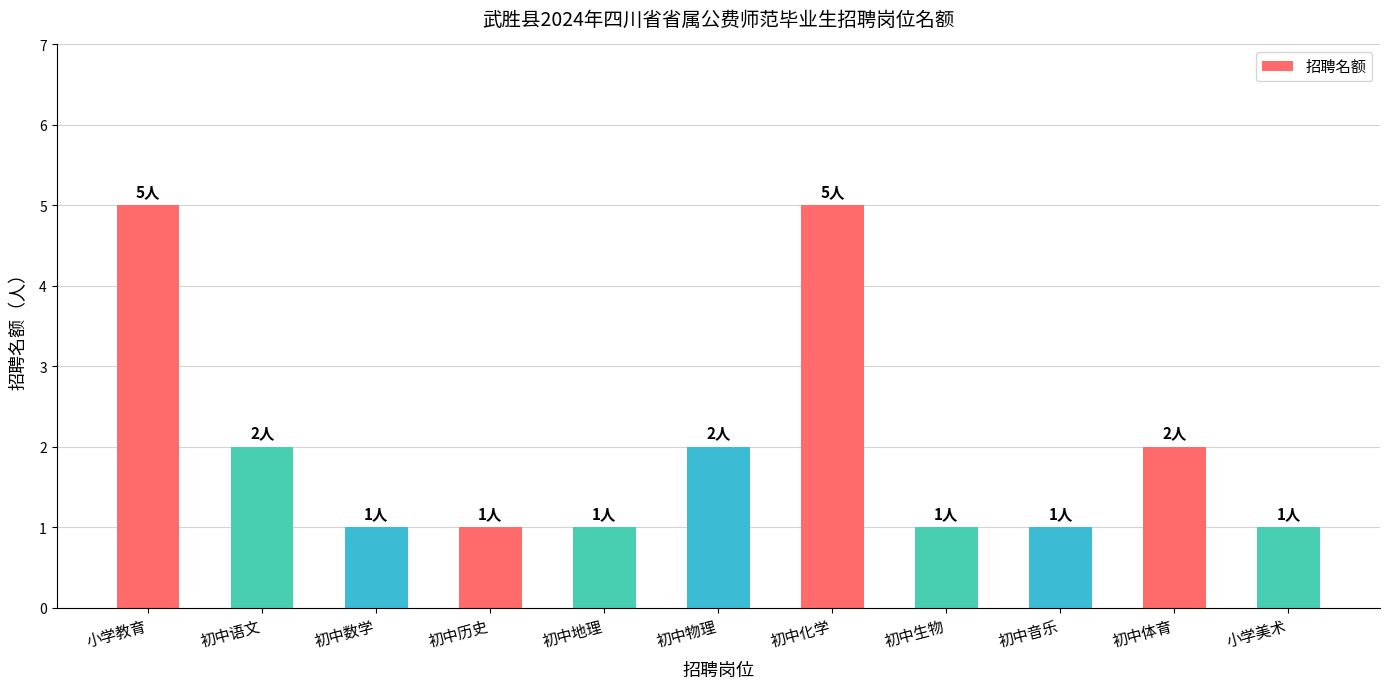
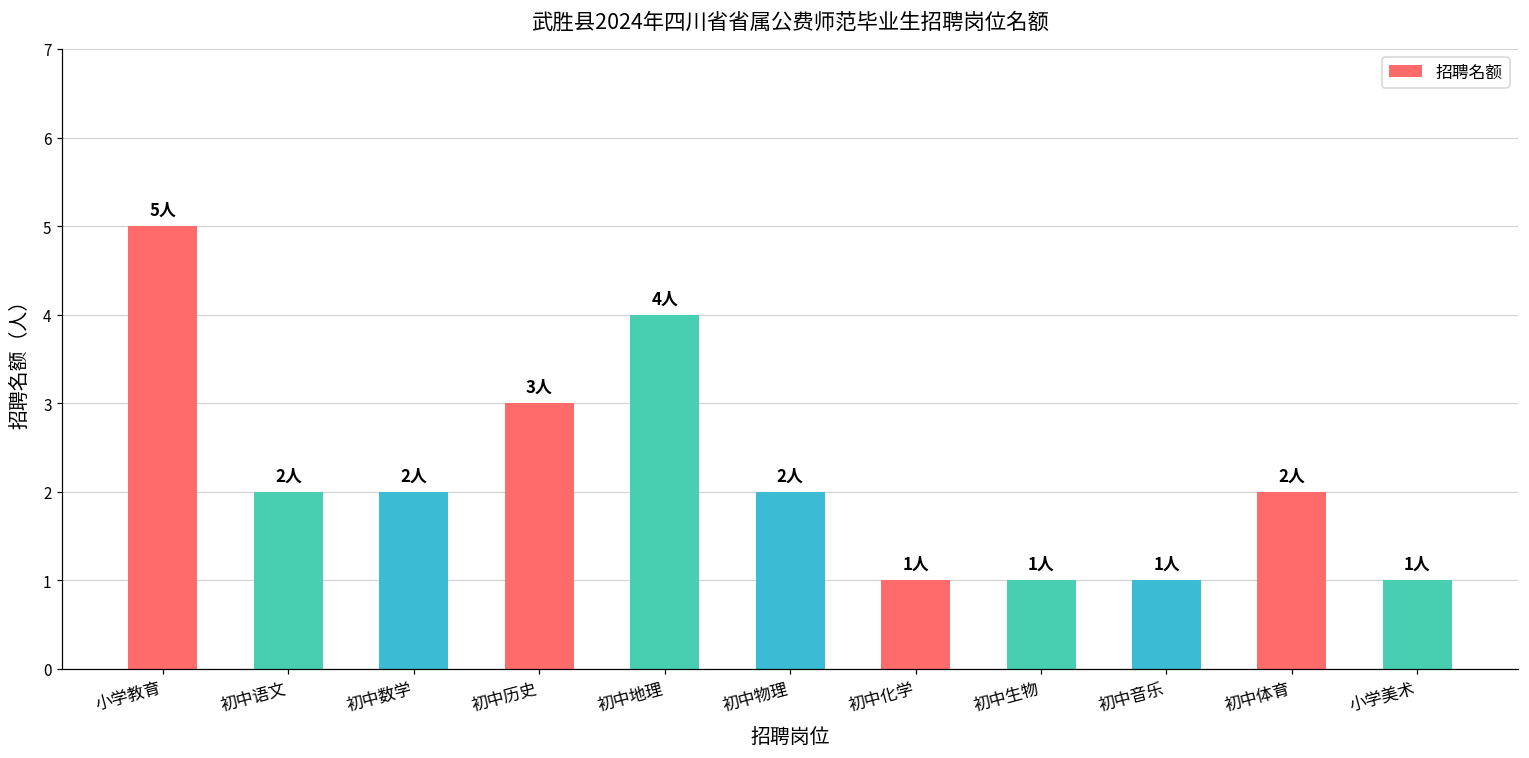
  {
    "小学教育": "5人",
    "初中语文": "2人",
-   "初中数学": "1人",
-   "初中历史": "1人",
-   "初中地理": "1人",
+   "初中数学": "2人",
+   "初中历史": "3人",
+   "初中地理": "4人",
    "初中物理": "2人",
-   "初中化学": "5人",
+   "初中化学": "1人",
    "初中生物": "1人",
    "初中音乐": "1人",
    "初中体育": "2人",
    "小学美术": "1人"
  }
